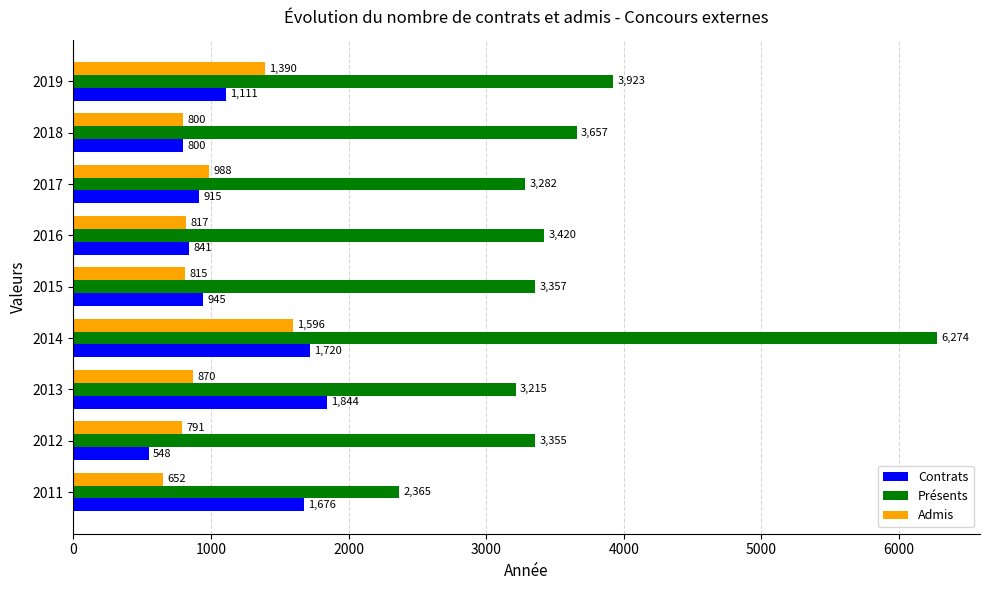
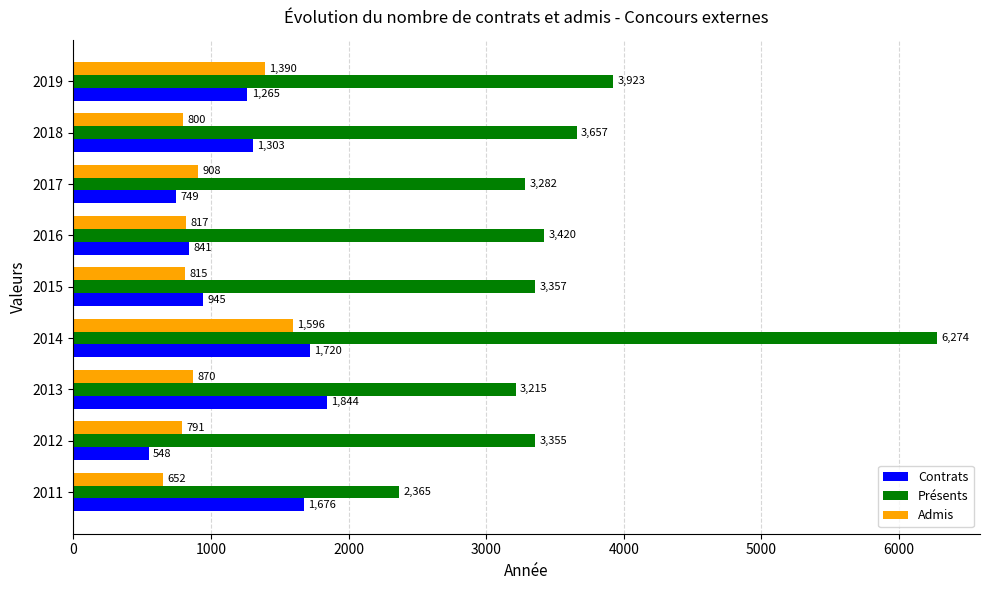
  {
    "Contrats": {
-     "2019": "1,111",
-     "2018": "800",
-     "2017": "915",
+     "2019": "1,265",
+     "2018": "1,303",
+     "2017": "749",
      "2016": "841",
      "2015": "945",
      "2014": "1,720",
      "2013": "1,844",
      "2012": "548",
      "2011": "1,676"
    },
    "Présents": {
      "2019": "3,923",
      "2018": "3,657",
      "2017": "3,282",
      "2016": "3,420",
      "2015": "3,357",
      "2014": "6,274",
      "2013": "3,215",
      "2012": "3,355",
      "2011": "2,365"
    },
    "Admis": {
      "2019": "1,390",
      "2018": "800",
-     "2017": "988",
+     "2017": "908",
      "2016": "817",
      "2015": "815",
      "2014": "1,596",
      "2013": "870",
      "2012": "791",
      "2011": "652"
    }
  }
